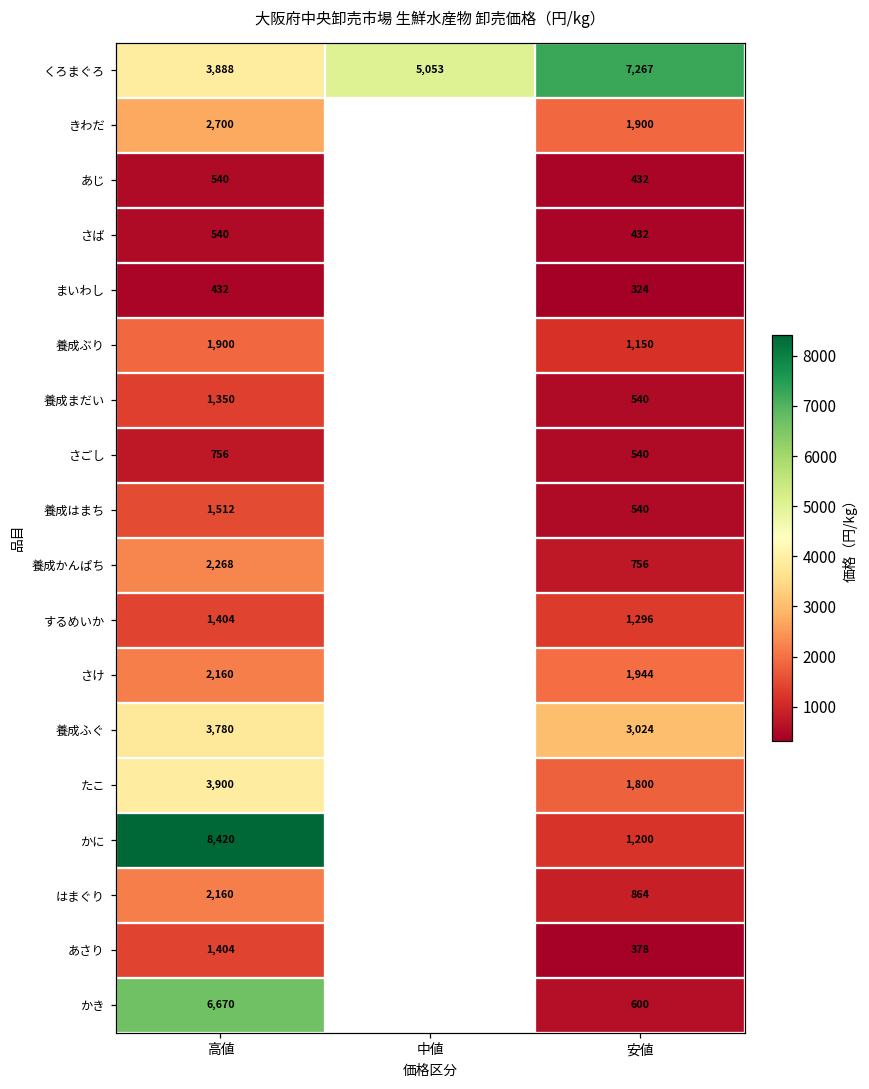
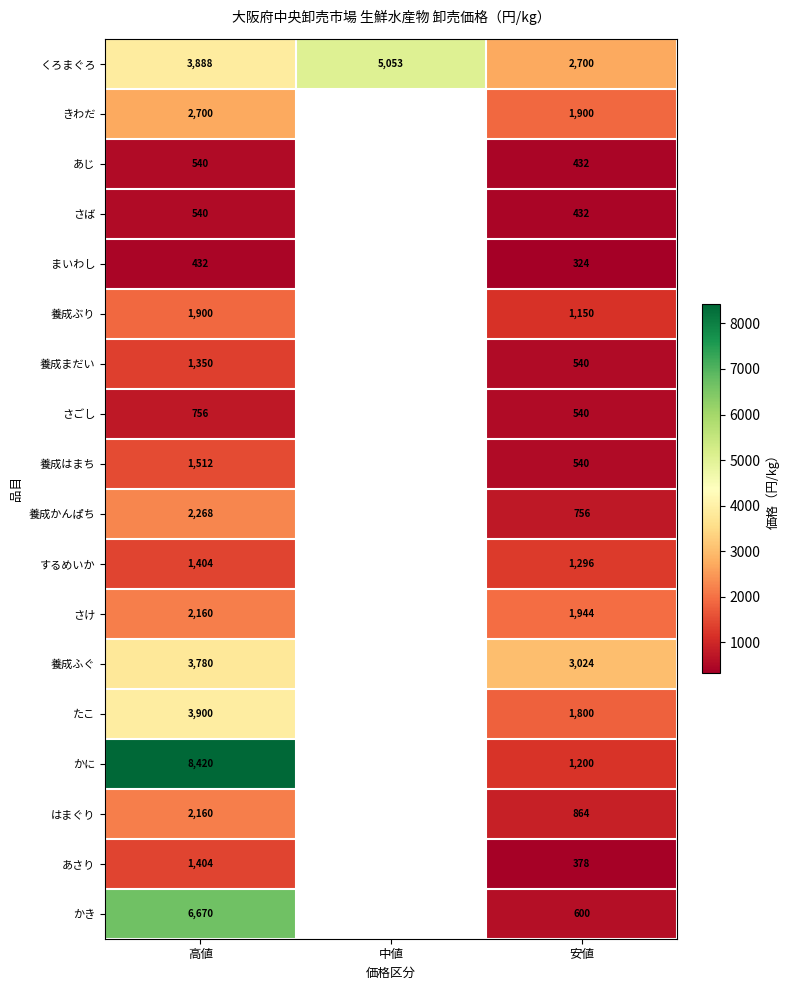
  {
    "くろまぐろ": {
      "高値": "3,888",
      "中値": "5,053",
-     "安値": "7,267"
+     "安値": "2,700"
    },
    "きわだ": {
      "高値": "2,700",
      "安値": "1,900"
    },
    "あじ": {
      "高値": "540",
      "安値": "432"
    },
    "さば": {
      "高値": "540",
      "安値": "432"
    },
    "まいわし": {
      "高値": "432",
      "安値": "324"
    },
    "養成ぶり": {
      "高値": "1,900",
      "安値": "1,150"
    },
    "養成まだい": {
      "高値": "1,350",
      "安値": "540"
    },
    "さごし": {
      "高値": "756",
      "安値": "540"
    },
    "養成はまち": {
      "高値": "1,512",
      "安値": "540"
    },
    "養成かんぱち": {
      "高値": "2,268",
      "安値": "756"
    },
    "するめいか": {
      "高値": "1,404",
      "安値": "1,296"
    },
    "さけ": {
      "高値": "2,160",
      "安値": "1,944"
    },
    "養成ふぐ": {
      "高値": "3,780",
      "安値": "3,024"
    },
    "たこ": {
      "高値": "3,900",
      "安値": "1,800"
    },
    "かに": {
      "高値": "8,420",
      "安値": "1,200"
    },
    "はまぐり": {
      "高値": "2,160",
      "安値": "864"
    },
    "あさり": {
      "高値": "1,404",
      "安値": "378"
    },
    "かき": {
      "高値": "6,670",
      "安値": "600"
    }
  }
